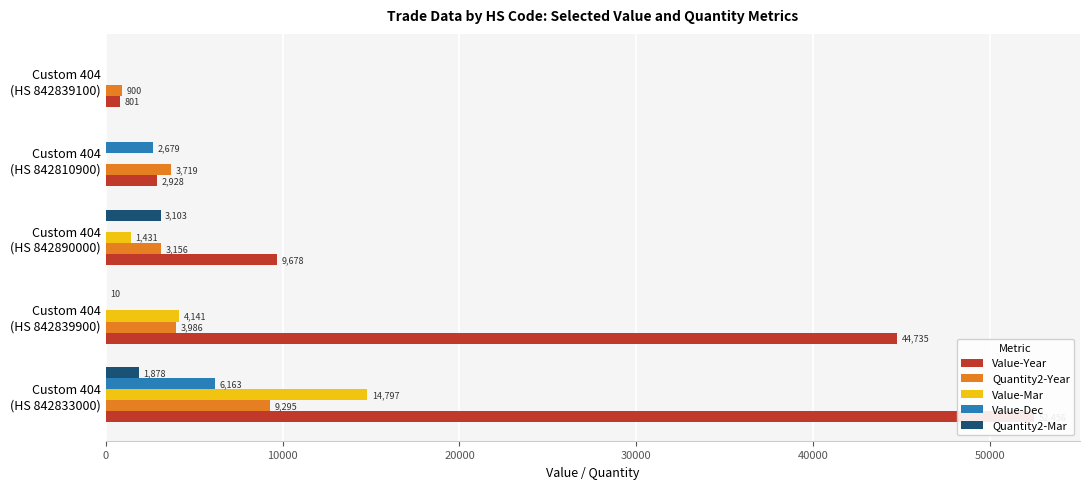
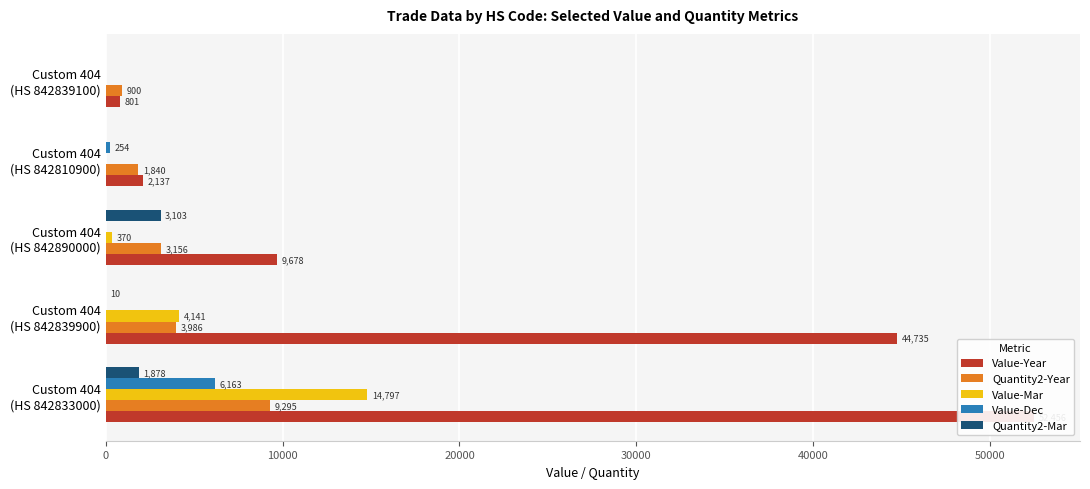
  {
    "Value-Year": {
      "Custom 404 (HS 842839100)": "801",
-     "Custom 404 (HS 842810900)": "2,928",
+     "Custom 404 (HS 842810900)": "2,137",
      "Custom 404 (HS 842890000)": "9,678",
      "Custom 404 (HS 842839900)": "44,735"
    },
    "Quantity2-Year": {
      "Custom 404 (HS 842839100)": "900",
-     "Custom 404 (HS 842810900)": "3,719",
+     "Custom 404 (HS 842810900)": "1,840",
      "Custom 404 (HS 842890000)": "3,156",
      "Custom 404 (HS 842839900)": "3,986",
      "Custom 404 (HS 842833000)": "9,295"
    },
    "Value-Mar": {
-     "Custom 404 (HS 842890000)": "1,431",
+     "Custom 404 (HS 842890000)": "370",
      "Custom 404 (HS 842839900)": "4,141",
      "Custom 404 (HS 842833000)": "14,797"
    },
    "Value-Dec": {
-     "Custom 404 (HS 842810900)": "2,679",
+     "Custom 404 (HS 842810900)": "254",
      "Custom 404 (HS 842833000)": "6,163"
    },
    "Quantity2-Mar": {
      "Custom 404 (HS 842890000)": "3,103",
      "Custom 404 (HS 842839900)": "10",
      "Custom 404 (HS 842833000)": "1,878"
    }
  }
